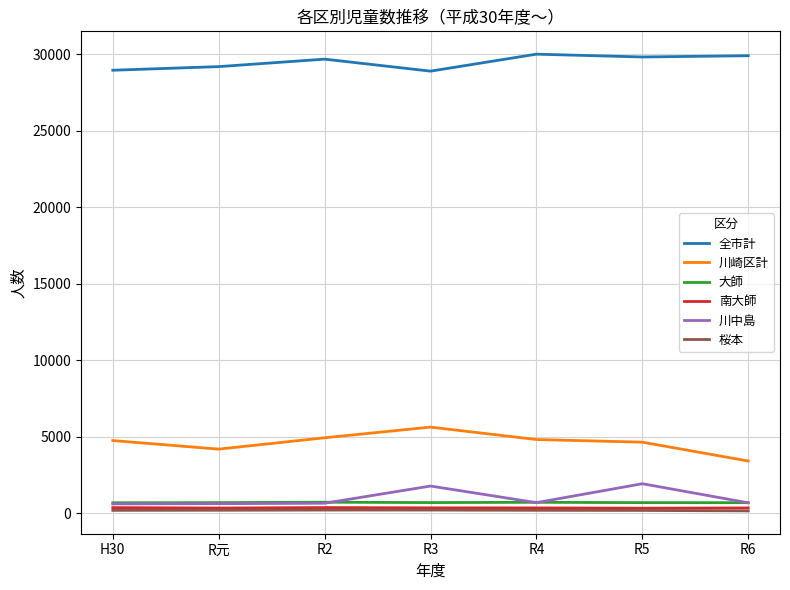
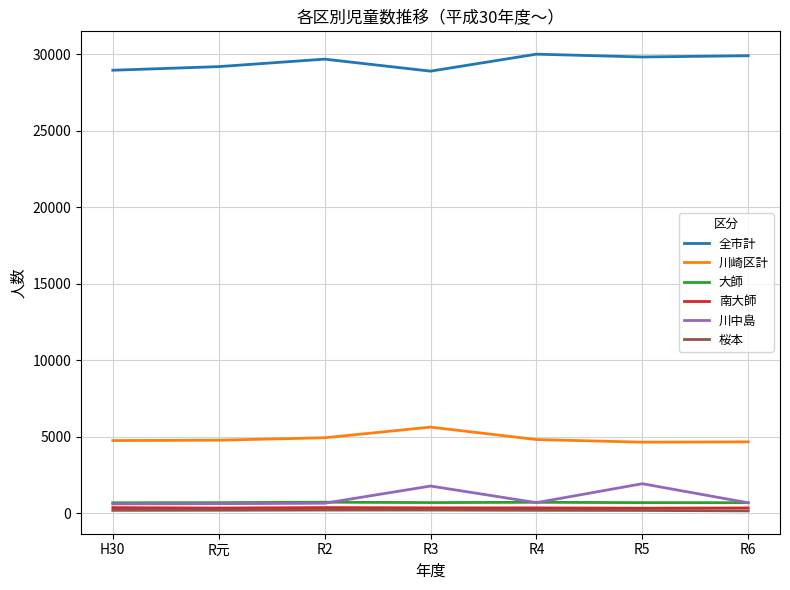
  {
    "全市計": {
      "H30": 29000,
      "R元": 29200,
      "R2": 29700,
      "R3": 28900,
      "R4": 30000,
      "R5": 29800,
      "R6": 29900
    },
    "川崎区計": {
      "H30": 4700,
-     "R元": 4200,
+     "R元": 4800,
      "R2": 4900,
      "R3": 5600,
      "R4": 4800,
      "R5": 4600,
-     "R6": 3400
+     "R6": 4700
    },
    "大師": {
      "R3": 700,
      "R5": 700
    },
    "南大師": {
      "H30": 400,
      "R6": 300
    },
    "川中島": {
      "R3": 1800,
      "R5": 1900
    },
    "桜本": {
      "H30": 200,
      "R6": 100
    }
  }
